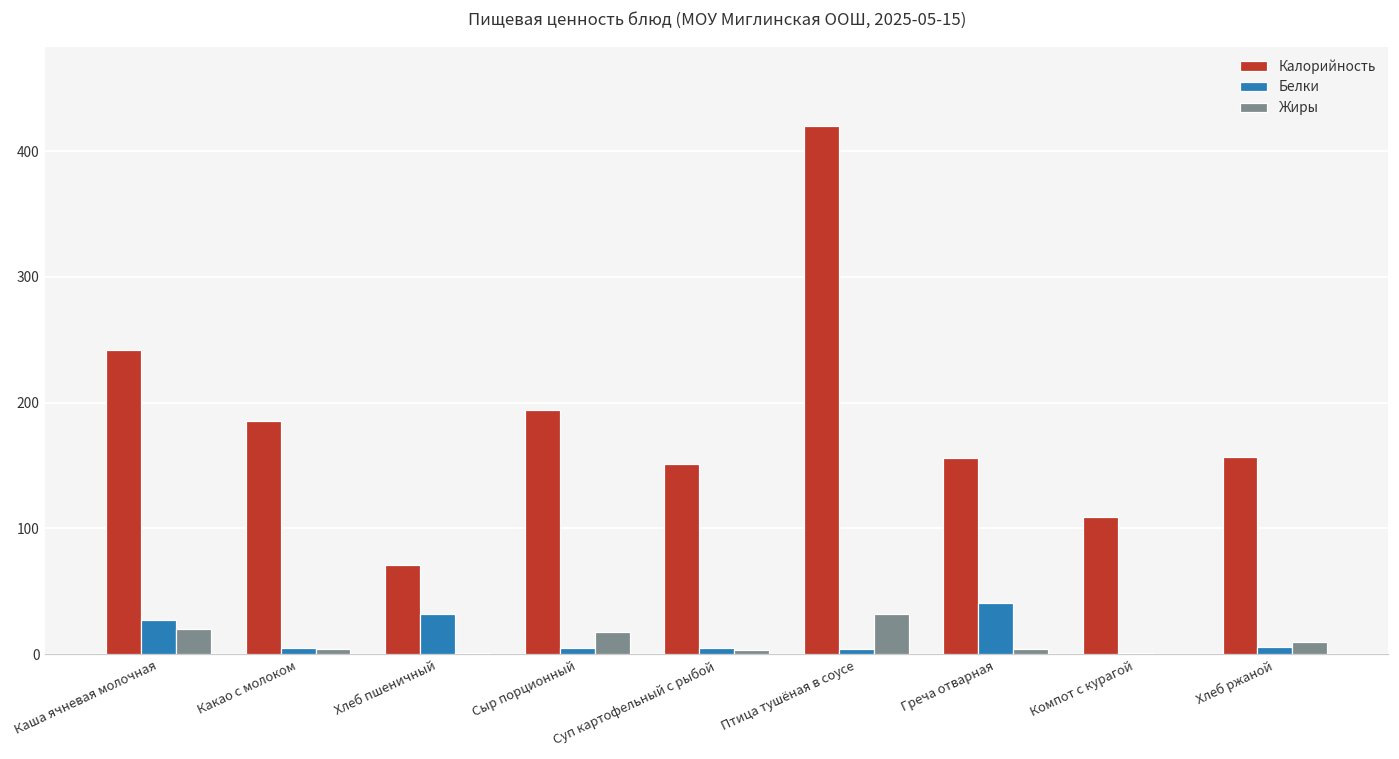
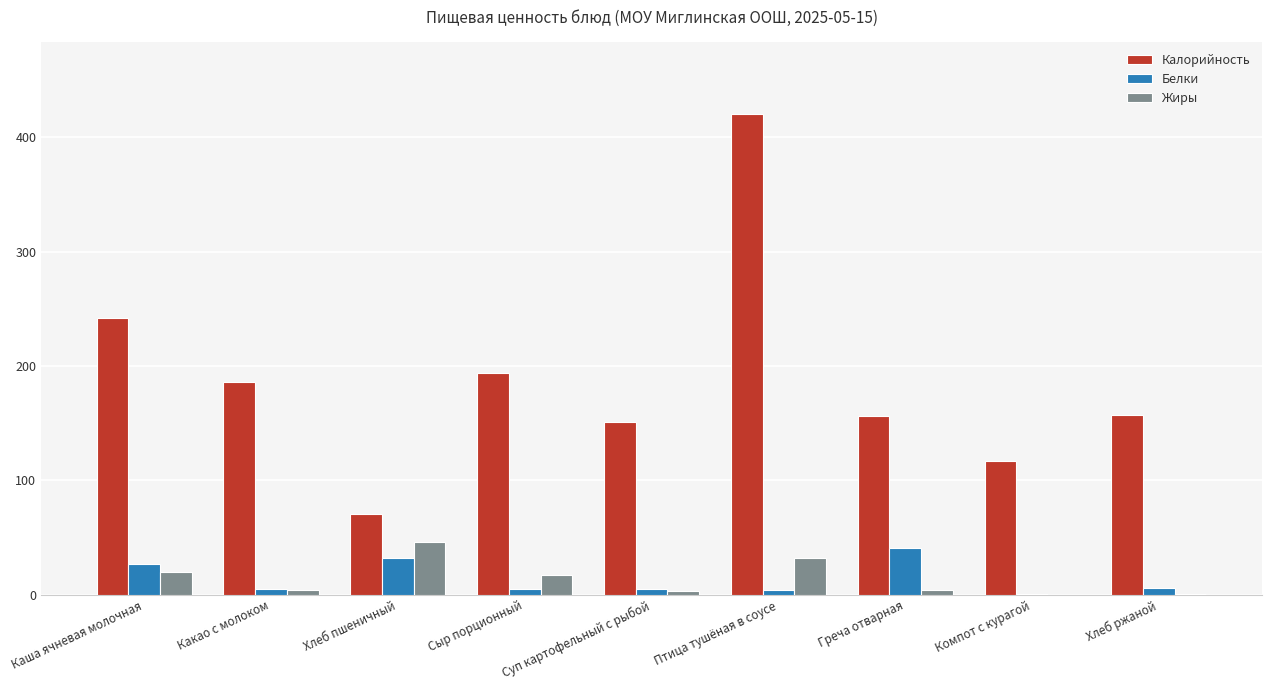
  {
    "Калорийность": {
      "Каша ячневая молочная": 242,
      "Какао с молоком": 186,
      "Хлеб пшеничный": 71,
      "Сыр порционный": 194,
      "Суп картофельный с рыбой": 151,
      "Птица тушёная в соусе": 420,
      "Греча отварная": 156,
-     "Компот с курагой": 109,
+     "Компот с курагой": 117,
      "Хлеб ржаной": 157
    },
    "Белки": {
      "Каша ячневая молочная": 27,
      "Какао с молоком": 5,
      "Хлеб пшеничный": 32,
      "Сыр порционный": 5,
      "Суп картофельный с рыбой": 5,
      "Птица тушёная в соусе": 4,
      "Греча отварная": 41,
      "Хлеб ржаной": 6
    },
    "Жиры": {
      "Каша ячневая молочная": 20,
      "Какао с молоком": 4,
-     "Хлеб пшеничный": 1,
+     "Хлеб пшеничный": 46,
      "Сыр порционный": 18,
      "Суп картофельный с рыбой": 3,
      "Птица тушёная в соусе": 32,
      "Греча отварная": 4,
      "Компот с курагой": 0,
-     "Хлеб ржаной": 10
+     "Хлеб ржаной": 1
    }
  }
